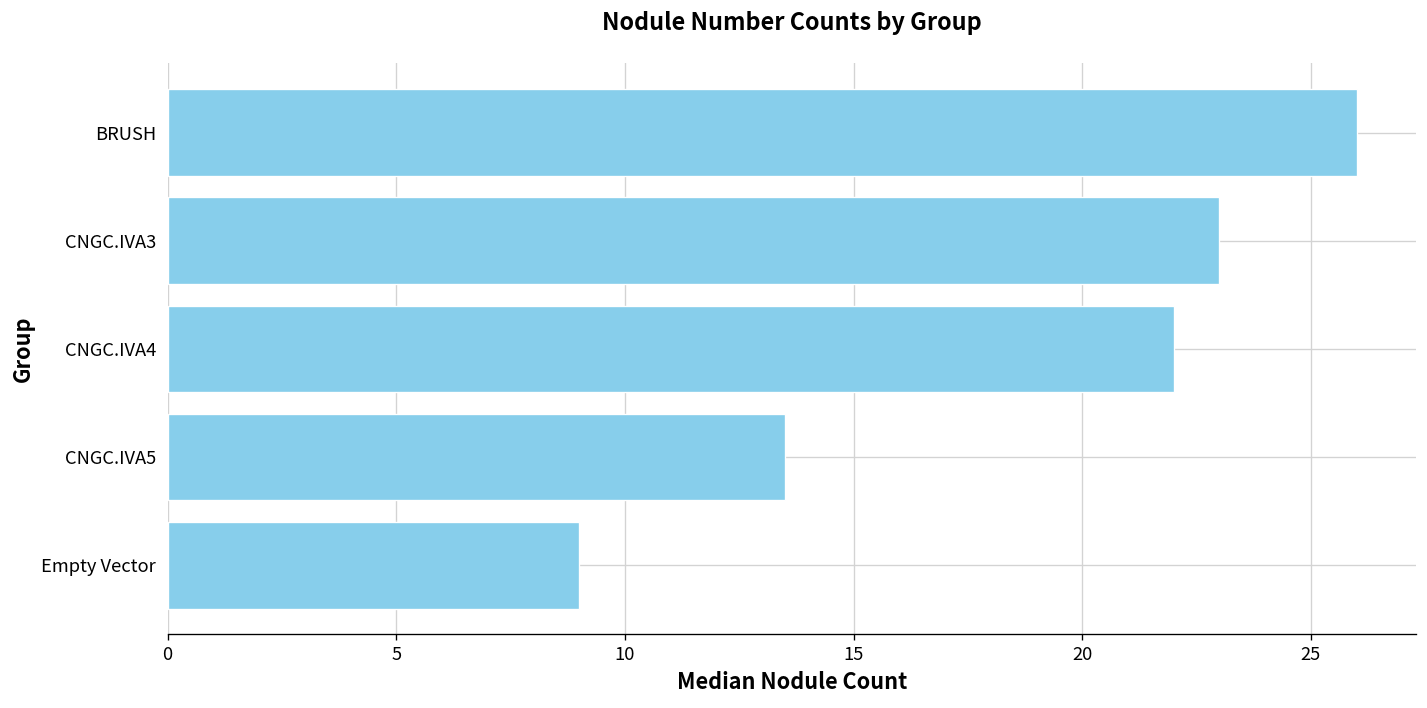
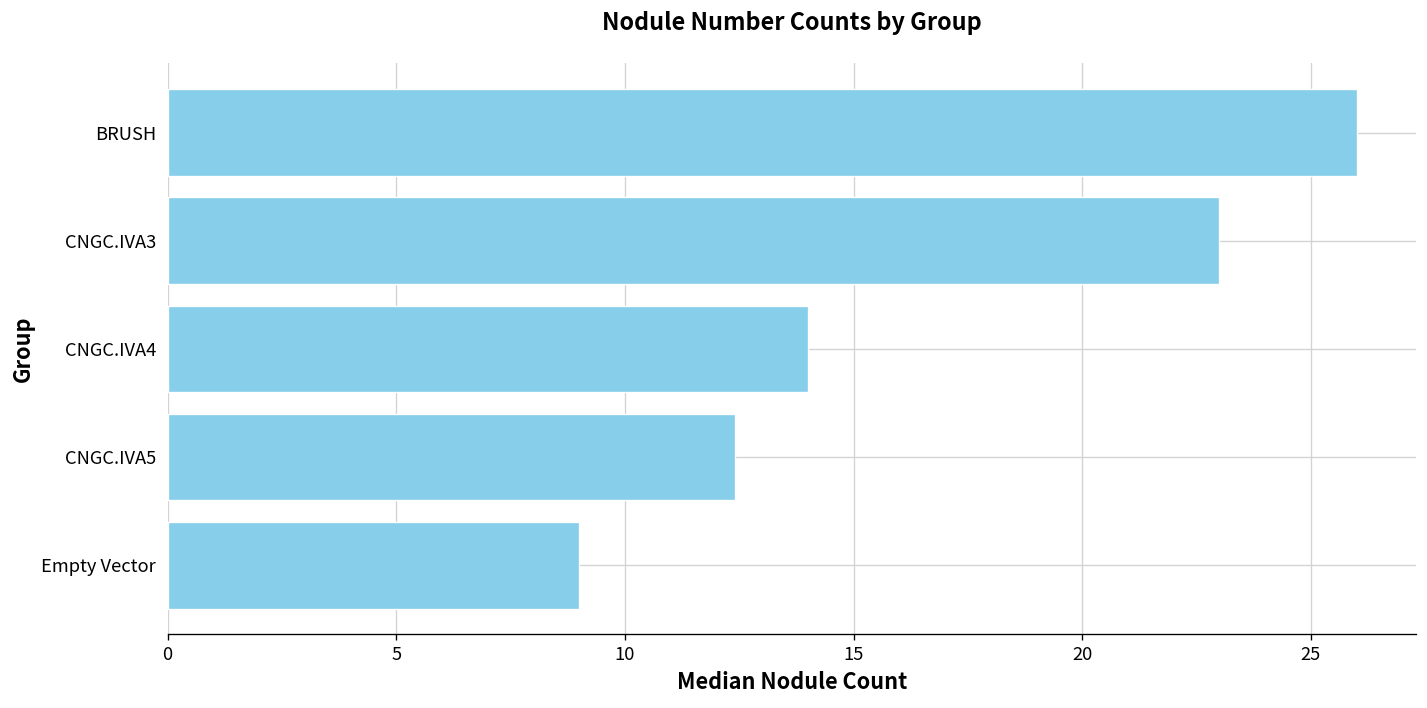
  {
    "BRUSH": 26.0,
    "CNGC.IVA3": 23.0,
-   "CNGC.IVA4": 22,
-   "CNGC.IVA5": 13.5,
+   "CNGC.IVA4": 14,
+   "CNGC.IVA5": 12.4,
    "Empty Vector": 9.0
  }
